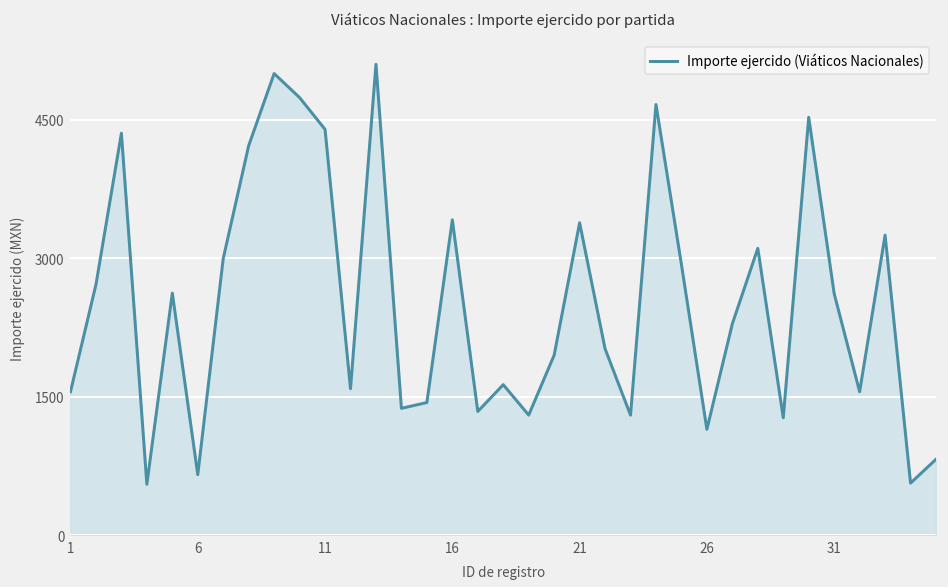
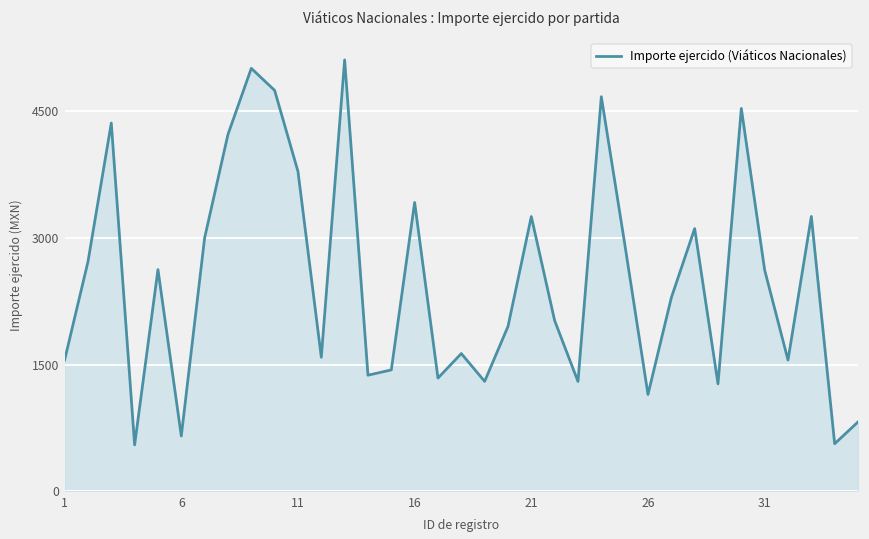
  {
    "1": 1600,
    "6": 700,
-   "11": 4400,
+   "11": 3800,
    "16": 3400,
-   "21": 3400,
+   "21": 3200,
    "26": 1100,
    "31": 2600
  }
